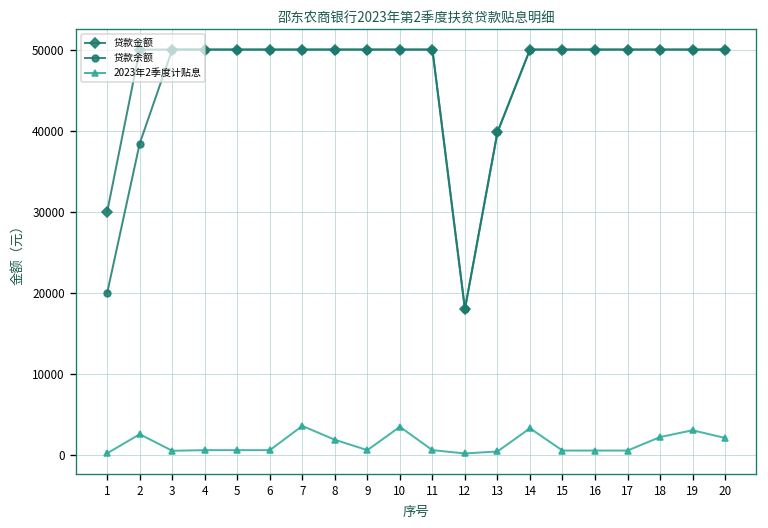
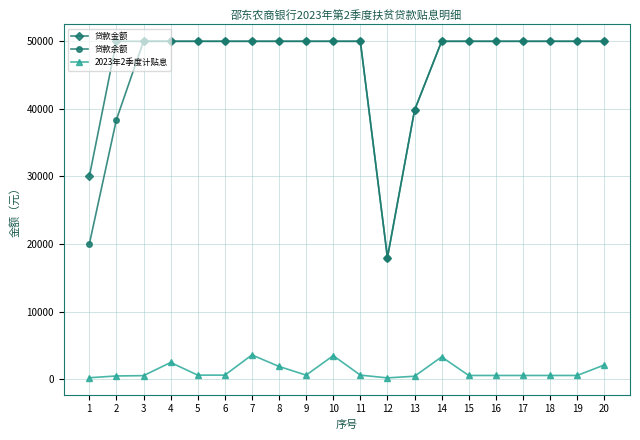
  {
    "2023年2季度计贴息": {
      "1": 0,
-     "2": 3000,
+     "2": 0,
      "3": 1000,
-     "4": 1000,
+     "4": 2000,
      "5": 1000,
      "6": 1000,
      "7": 4000,
      "8": 2000,
      "9": 1000,
      "10": 3000,
      "11": 1000,
      "12": 0,
      "13": 0,
      "14": 3000,
      "15": 1000,
      "16": 1000,
      "17": 1000,
-     "18": 2000,
-     "19": 3000,
+     "18": 1000,
+     "19": 1000,
      "20": 2000
    }
  }
